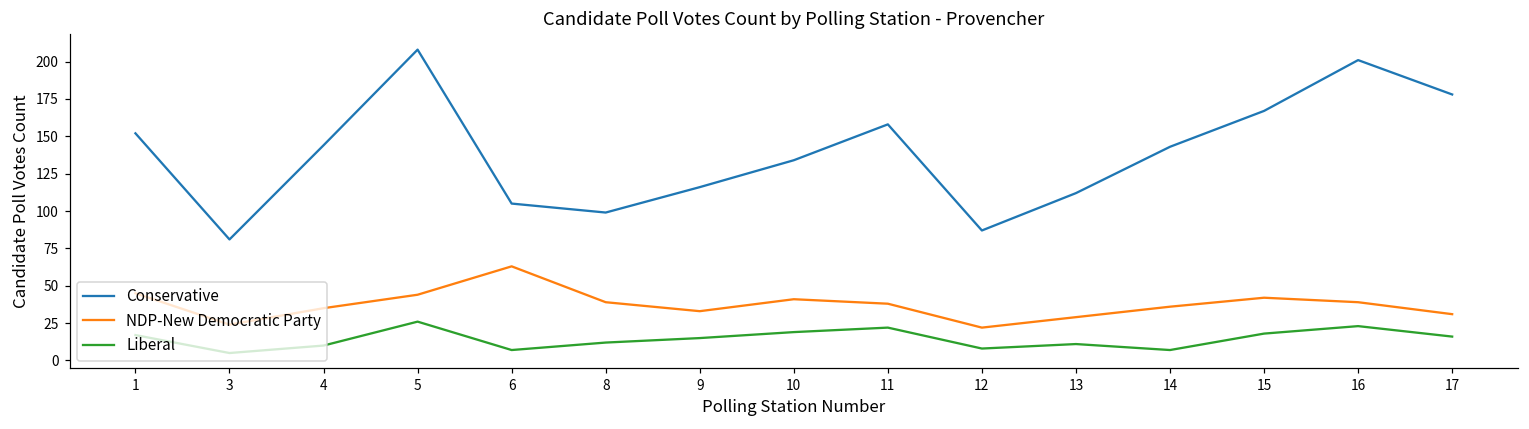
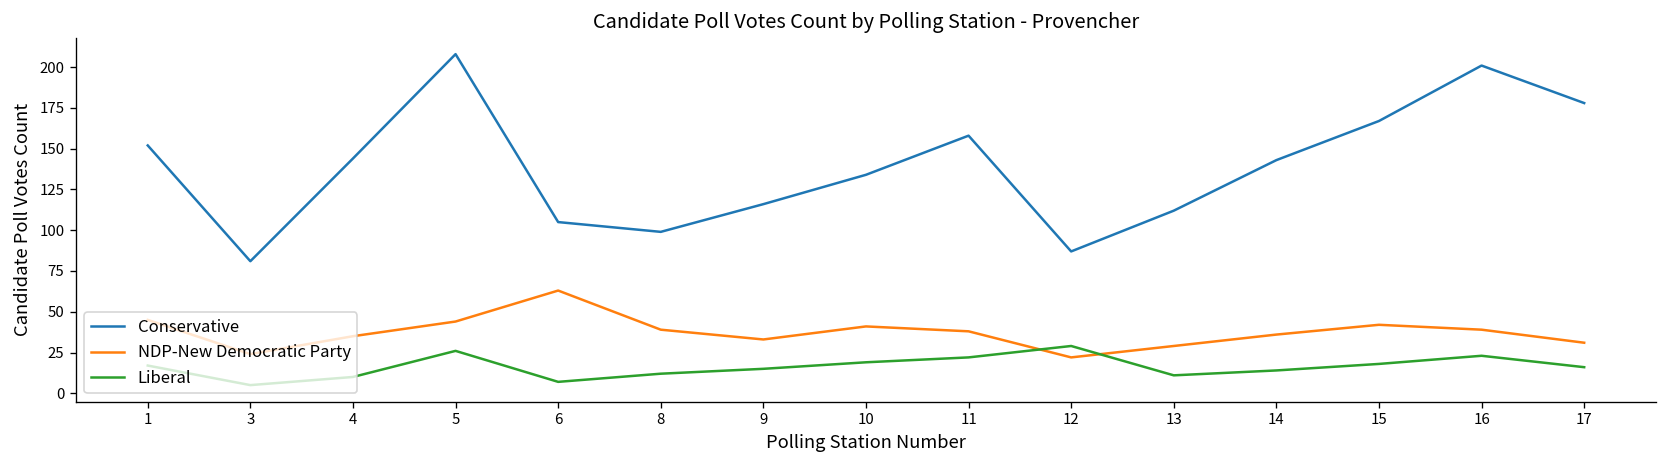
  {
    "Conservative": {
      "1": 152,
      "3": 81,
      "4": 144,
      "5": 208,
      "6": 105,
      "8": 99,
      "9": 116,
      "10": 134,
      "11": 158,
      "12": 87,
      "13": 112,
      "14": 143,
      "15": 167,
      "16": 201,
      "17": 178
    },
    "NDP-New Democratic Party": {
      "5": 44,
      "6": 63,
      "8": 39,
      "9": 33,
      "10": 41,
      "11": 38,
      "12": 22,
      "13": 29,
      "14": 36,
      "15": 42,
      "16": 39,
      "17": 31
    },
    "Liberal": {
      "5": 26,
      "6": 7,
      "8": 12,
      "9": 15,
      "10": 19,
      "11": 22,
-     "12": 8,
+     "12": 29,
      "13": 11,
-     "14": 7,
+     "14": 14,
      "15": 18,
      "16": 23,
      "17": 16
    }
  }
